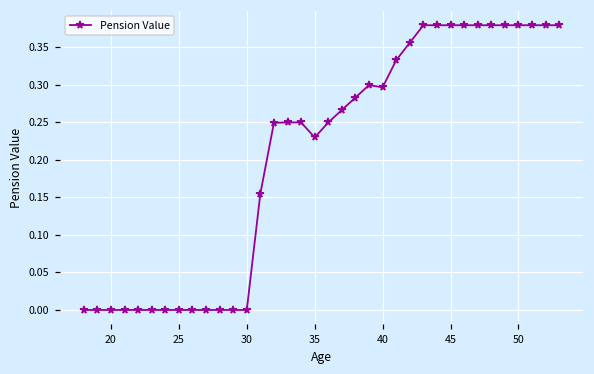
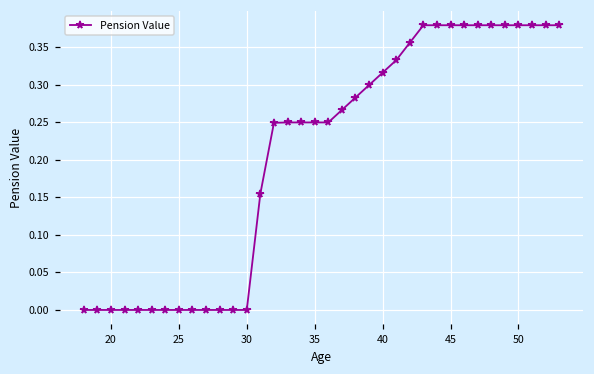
  {
    "20": 0.00,
    "25": 0.00,
    "30": 0.00,
-   "35": 0.23,
-   "40": 0.30,
+   "35": 0.25,
+   "40": 0.32,
    "45": 0.38,
    "50": 0.38
  }
